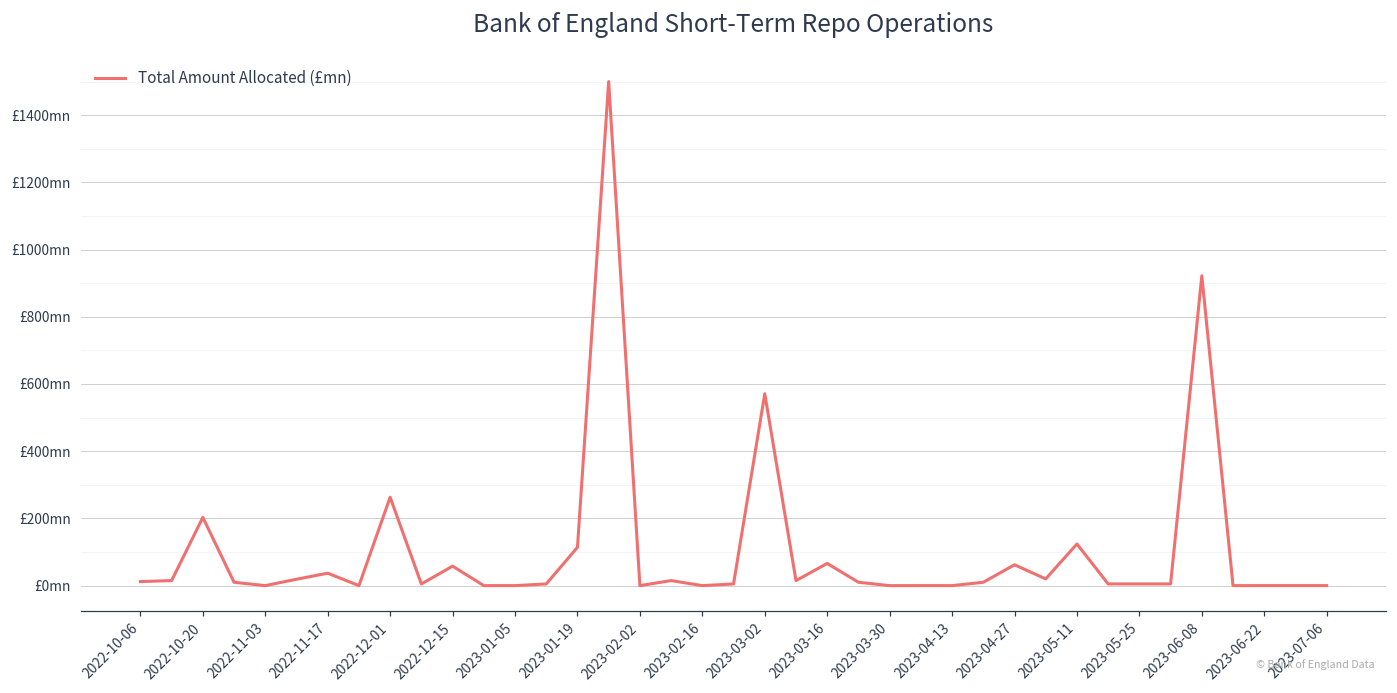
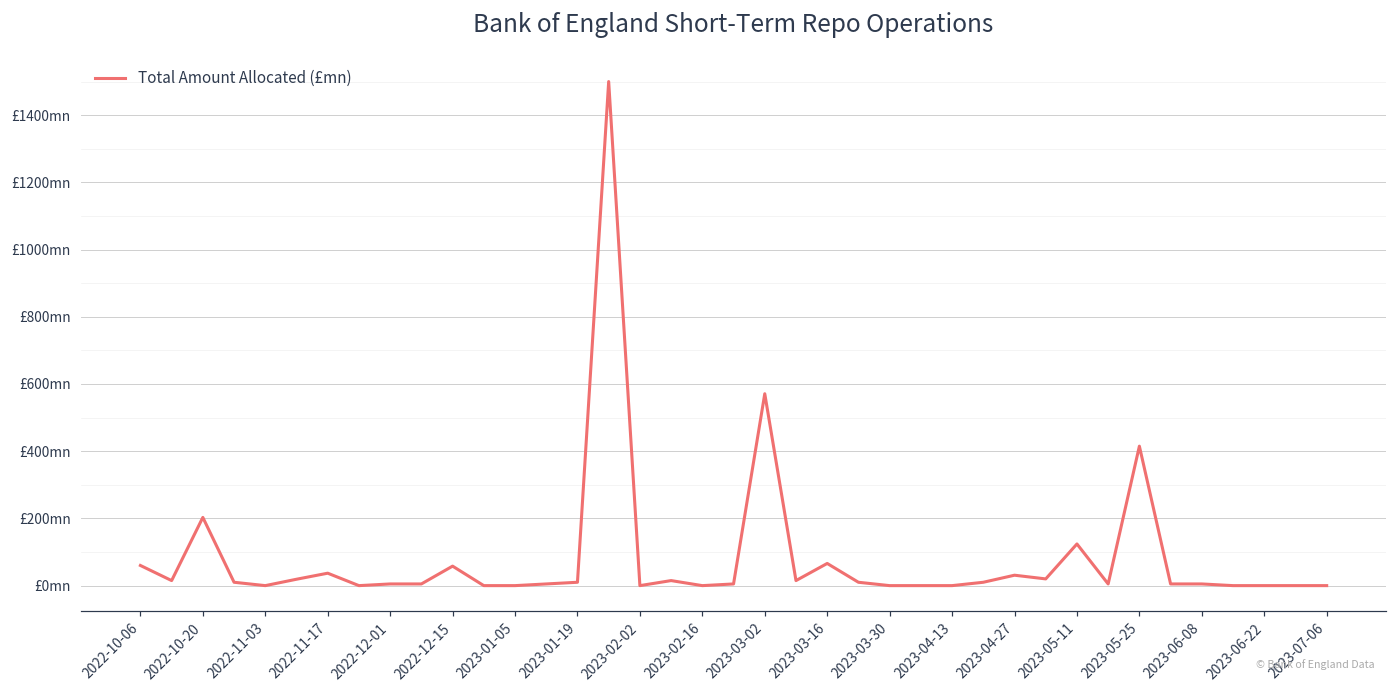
  {
-   "2022-10-06": "£10mn",
+   "2022-10-06": "£60mn",
    "2022-10-20": "£200mn",
    "2022-11-03": "£0mn",
    "2022-11-17": "£40mn",
-   "2022-12-01": "£260mn",
+   "2022-12-01": "£10mn",
    "2022-12-15": "£60mn",
    "2023-01-05": "£0mn",
-   "2023-01-19": "£110mn",
+   "2023-01-19": "£10mn",
    "2023-02-02": "£0mn",
    "2023-02-16": "£0mn",
    "2023-03-02": "£570mn",
    "2023-03-16": "£70mn",
    "2023-03-30": "£0mn",
    "2023-04-13": "£0mn",
-   "2023-04-27": "£60mn",
+   "2023-04-27": "£30mn",
    "2023-05-11": "£120mn",
-   "2023-05-25": "£10mn",
-   "2023-06-08": "£920mn",
+   "2023-05-25": "£420mn",
+   "2023-06-08": "£10mn",
    "2023-06-22": "£0mn",
    "2023-07-06": "£0mn"
  }
